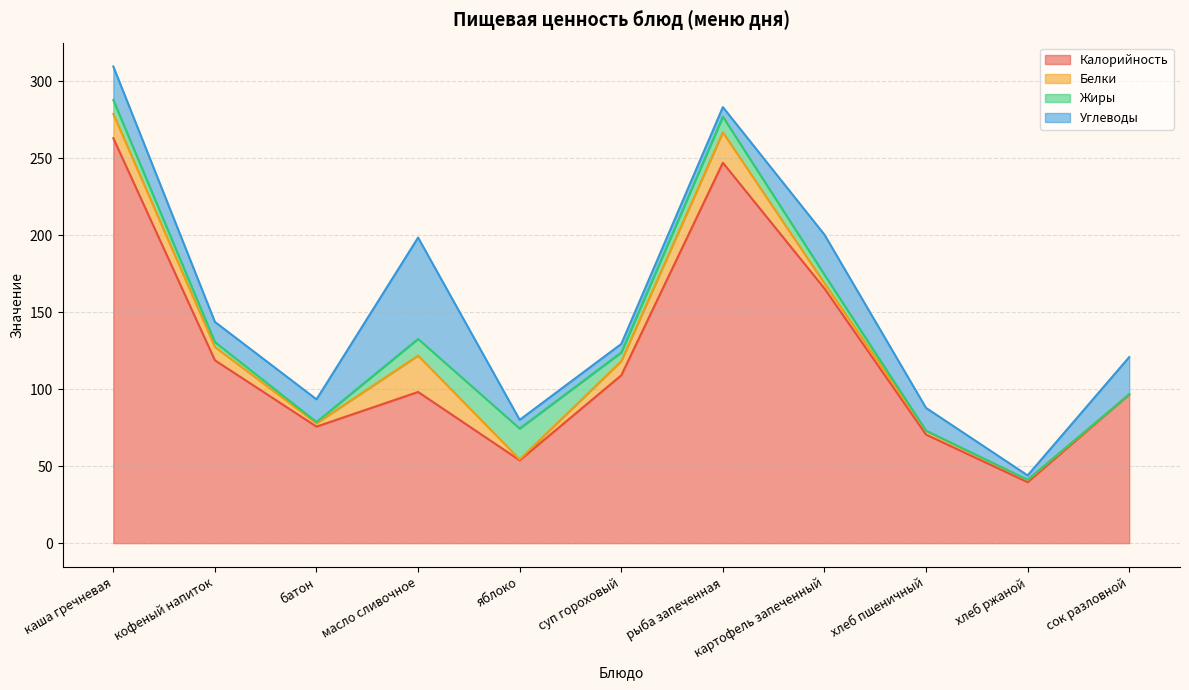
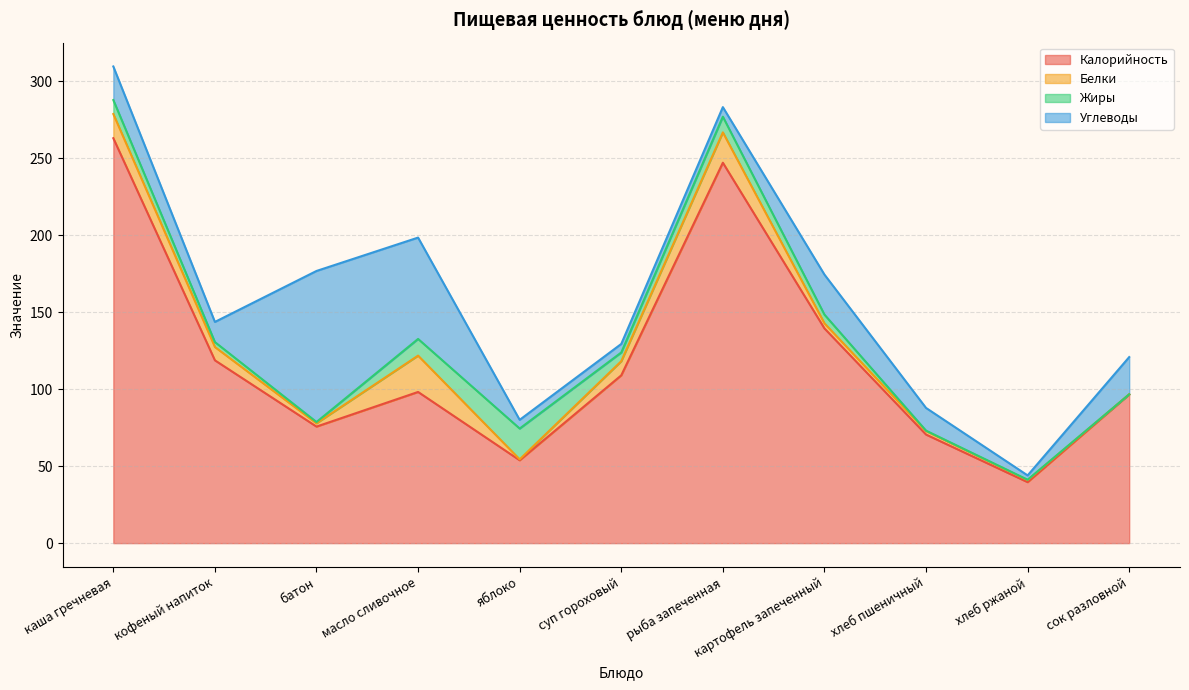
  {
    "Калорийность": {
      "каша гречневая": 263,
      "кофеный напиток": 119,
      "батон": 76,
      "масло сливочное": 98,
      "суп гороховый": 109,
      "рыба запеченная": 247,
-     "картофель запеченный": 165,
+     "картофель запеченный": 139,
      "хлеб пшеничный": 71
    },
    "Белки": {
      "каша гречневая": 16,
      "кофеный напиток": 9,
      "масло сливочное": 24,
      "суп гороховый": 9,
      "рыба запеченная": 20,
      "картофель запеченный": 3
    },
    "Жиры": {
      "каша гречневая": 9,
      "кофеный напиток": 3,
      "масло сливочное": 11,
      "яблоко": 20,
      "суп гороховый": 6,
      "рыба запеченная": 10,
      "картофель запеченный": 6
    },
    "Углеводы": {
      "каша гречневая": 22,
      "кофеный напиток": 13,
-     "батон": 15,
+     "батон": 98,
      "масло сливочное": 66,
      "яблоко": 6,
      "суп гороховый": 6,
      "рыба запеченная": 6,
      "картофель запеченный": 26,
      "хлеб пшеничный": 15,
      "хлеб ржаной": 3,
      "сок разловной": 24
    }
  }
